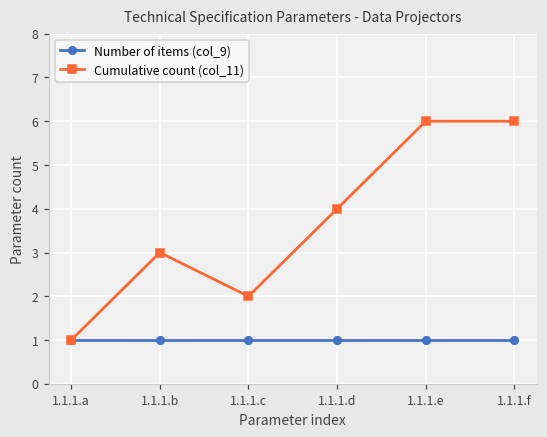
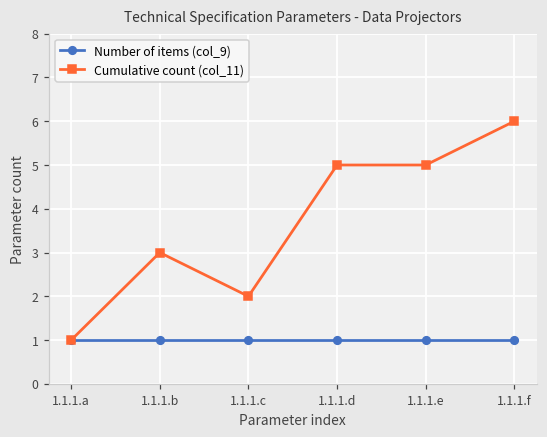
  {
    "Number of items (col_9)": {
      "1.1.1.b": 1,
      "1.1.1.c": 1,
      "1.1.1.d": 1,
      "1.1.1.e": 1,
      "1.1.1.f": 1
    },
    "Cumulative count (col_11)": {
      "1.1.1.b": 3,
      "1.1.1.c": 2,
-     "1.1.1.d": 4,
-     "1.1.1.e": 6,
+     "1.1.1.d": 5,
+     "1.1.1.e": 5,
      "1.1.1.f": 6
    }
  }
